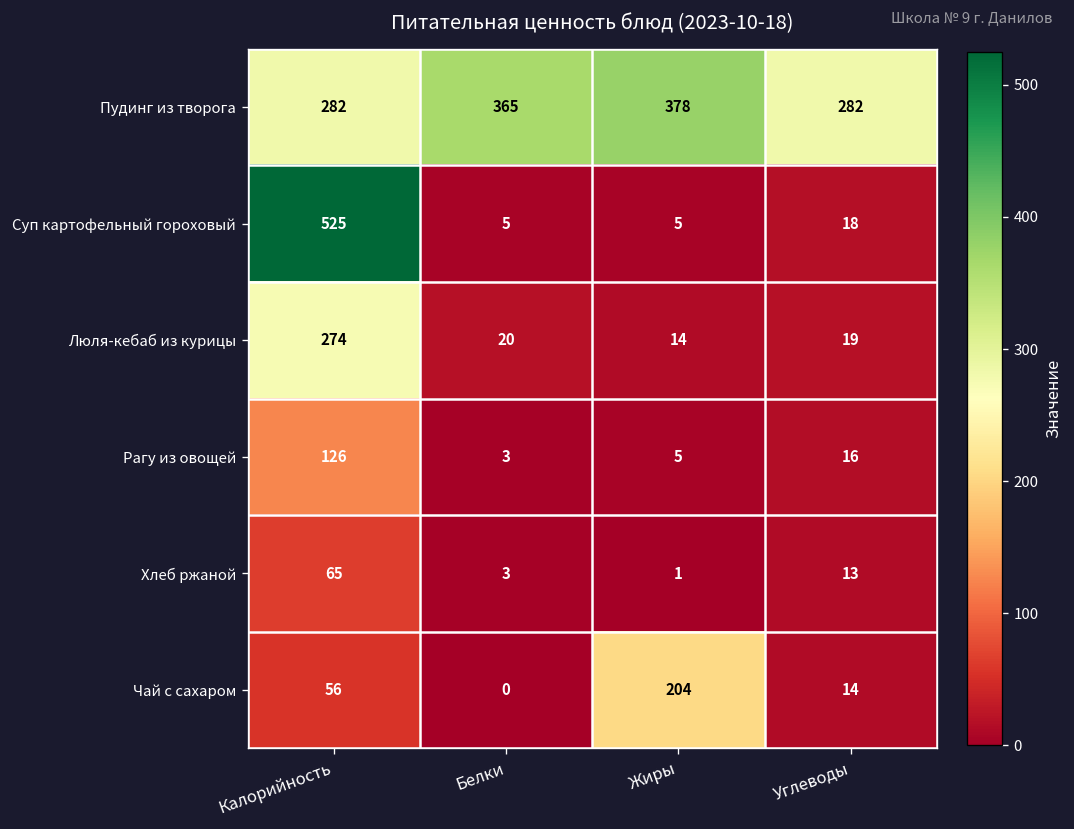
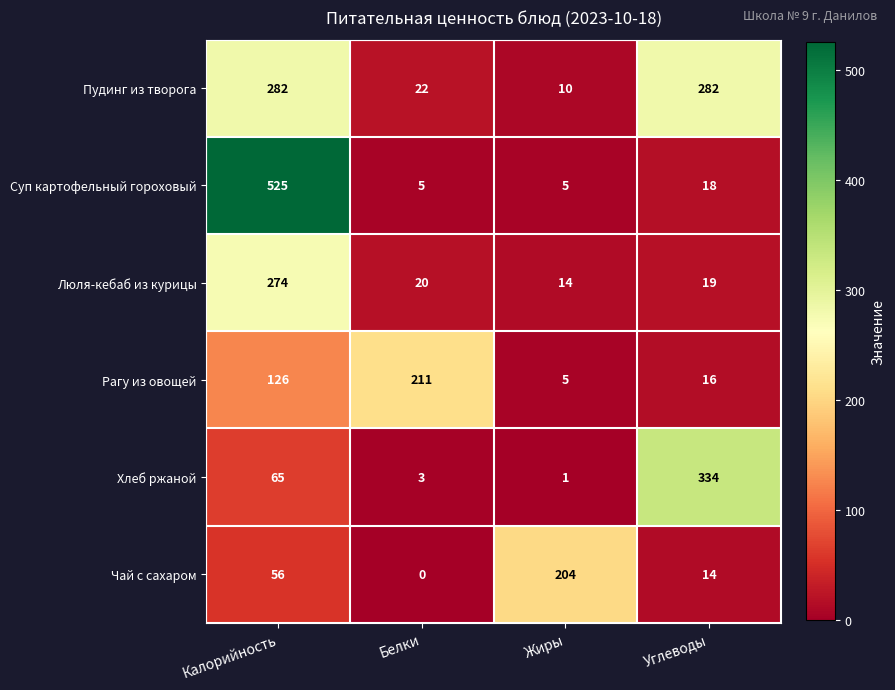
  {
    "Пудинг из творога": {
      "Калорийность": 282,
-     "Белки": 365,
-     "Жиры": 378,
+     "Белки": 22,
+     "Жиры": 10,
      "Углеводы": 282
    },
    "Суп картофельный гороховый": {
      "Калорийность": 525,
      "Белки": 5,
      "Жиры": 5,
      "Углеводы": 18
    },
    "Люля-кебаб из курицы": {
      "Калорийность": 274,
      "Белки": 20,
      "Жиры": 14,
      "Углеводы": 19
    },
    "Рагу из овощей": {
      "Калорийность": 126,
-     "Белки": 3,
+     "Белки": 211,
      "Жиры": 5,
      "Углеводы": 16
    },
    "Хлеб ржаной": {
      "Калорийность": 65,
      "Белки": 3,
      "Жиры": 1,
-     "Углеводы": 13
+     "Углеводы": 334
    },
    "Чай с сахаром": {
      "Калорийность": 56,
      "Белки": 0,
      "Жиры": 204,
      "Углеводы": 14
    }
  }
